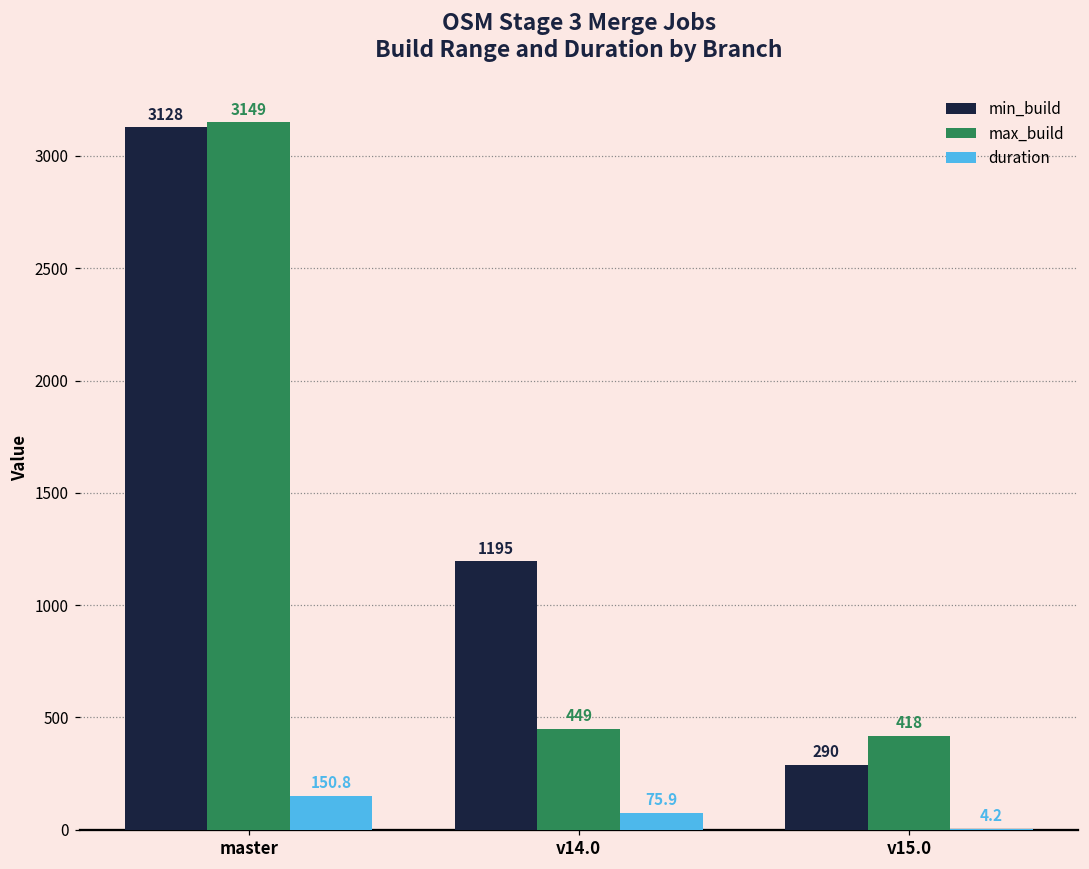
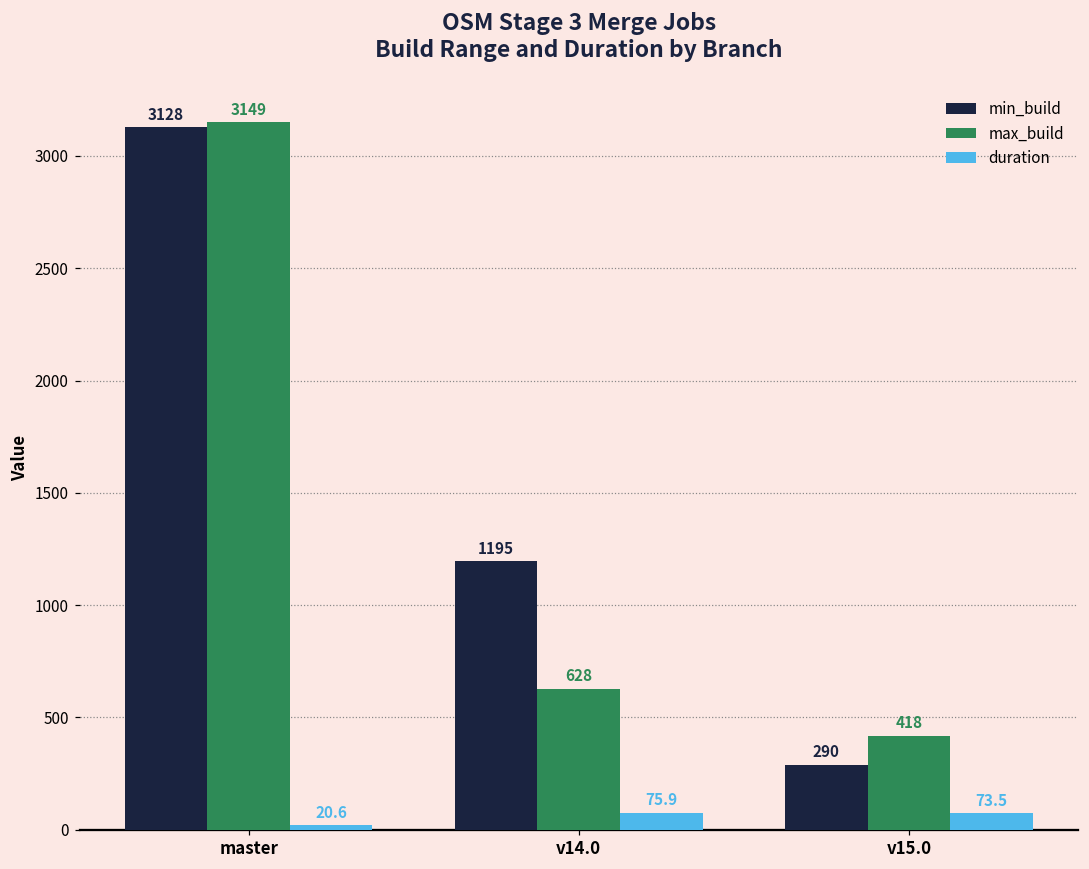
  {
    "min_build": {
      "master": 3128,
      "v14.0": 1195,
      "v15.0": 290
    },
    "max_build": {
      "master": 3149,
-     "v14.0": 449,
+     "v14.0": 628,
      "v15.0": 418
    },
    "duration": {
-     "master": 150.8,
+     "master": 20.6,
      "v14.0": 75.9,
-     "v15.0": 4.2
+     "v15.0": 73.5
    }
  }
